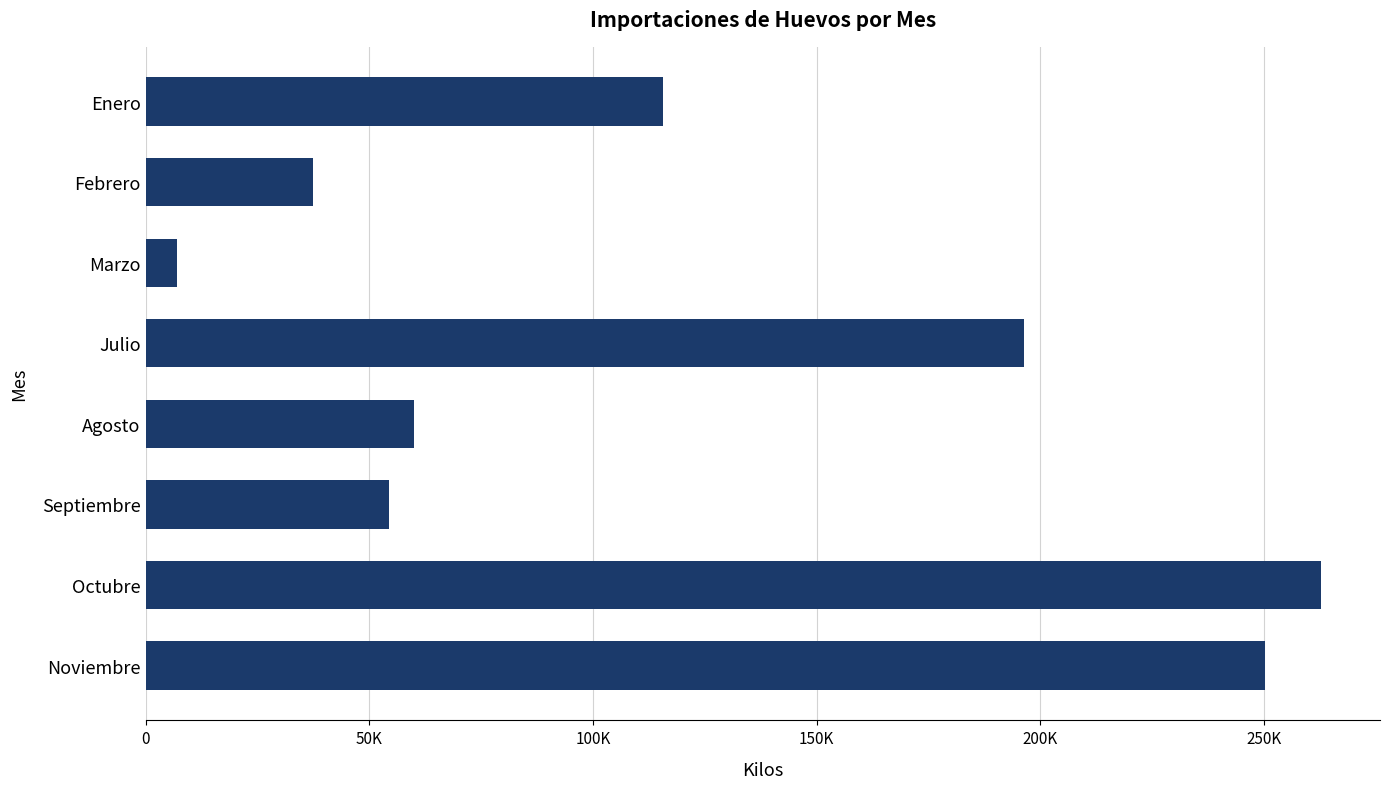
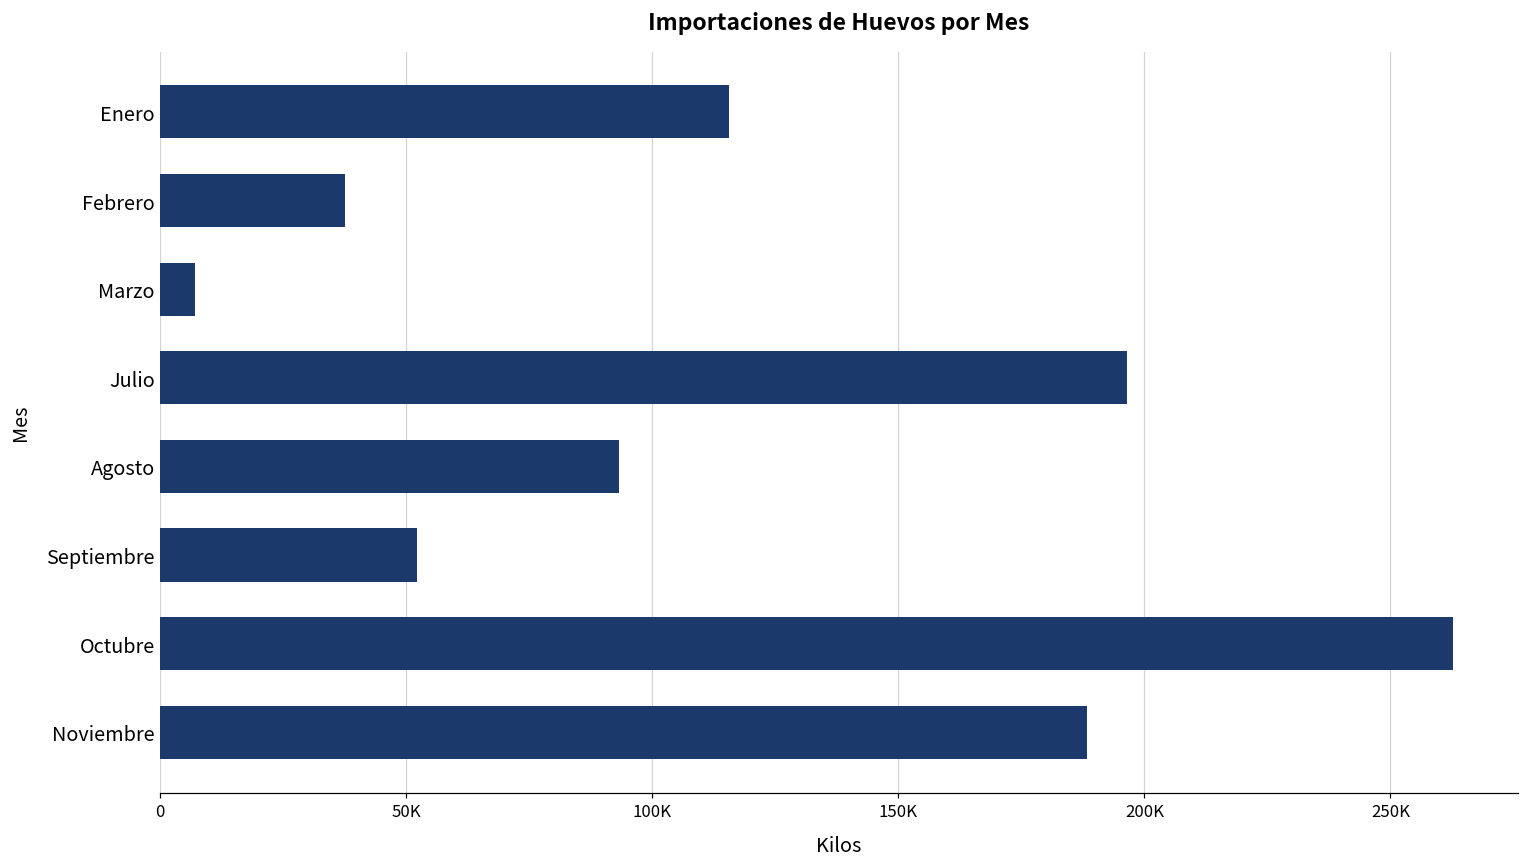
  {
    "Enero": 116000,
    "Febrero": 38000,
    "Marzo": 7000,
    "Julio": 196000,
-   "Agosto": 60000,
-   "Septiembre": 54000,
+   "Agosto": 93000,
+   "Septiembre": 52000,
    "Octubre": 263000,
-   "Noviembre": 250000
+   "Noviembre": 188000
  }
